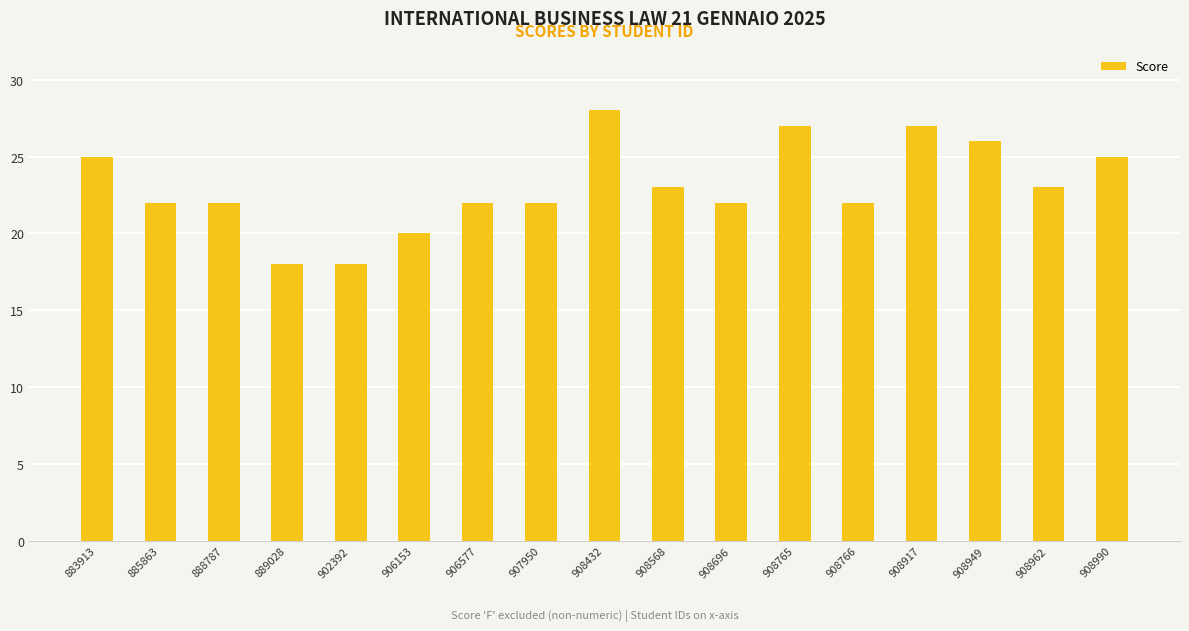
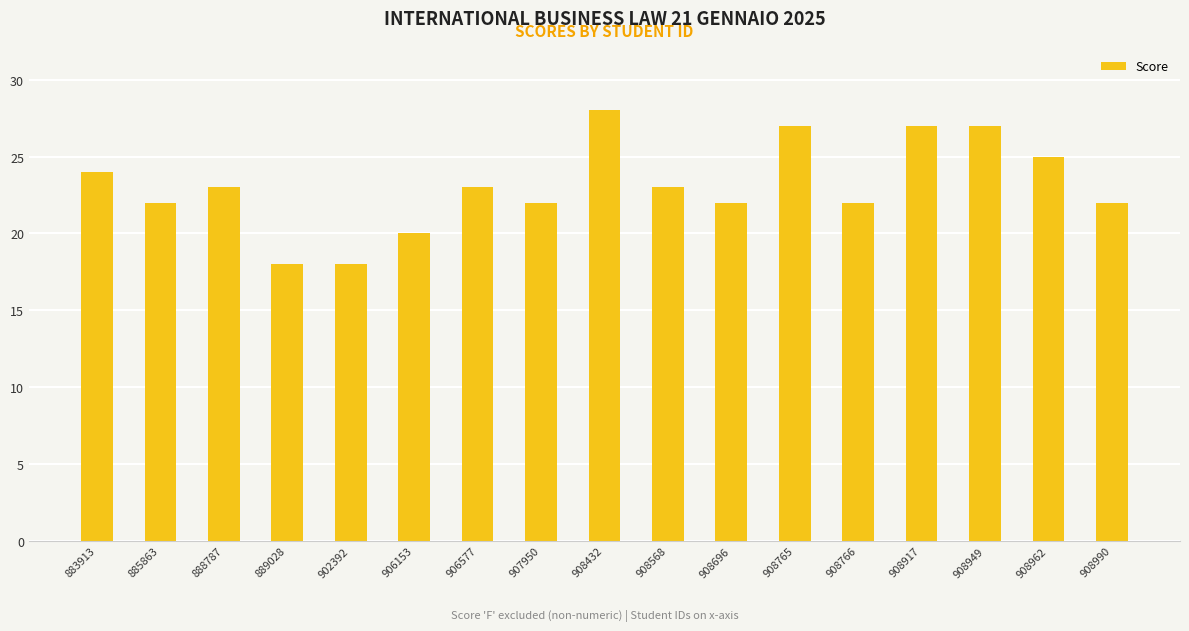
  {
-   "883913": 25,
+   "883913": 24,
    "885863": 22,
-   "888787": 22,
+   "888787": 23,
    "889028": 18,
    "902392": 18,
    "906153": 20,
-   "906577": 22,
+   "906577": 23,
    "907950": 22,
    "908432": 28,
    "908568": 23,
    "908696": 22,
    "908765": 27,
    "908766": 22,
    "908917": 27,
-   "908949": 26,
-   "908962": 23,
-   "908990": 25
+   "908949": 27,
+   "908962": 25,
+   "908990": 22
  }
